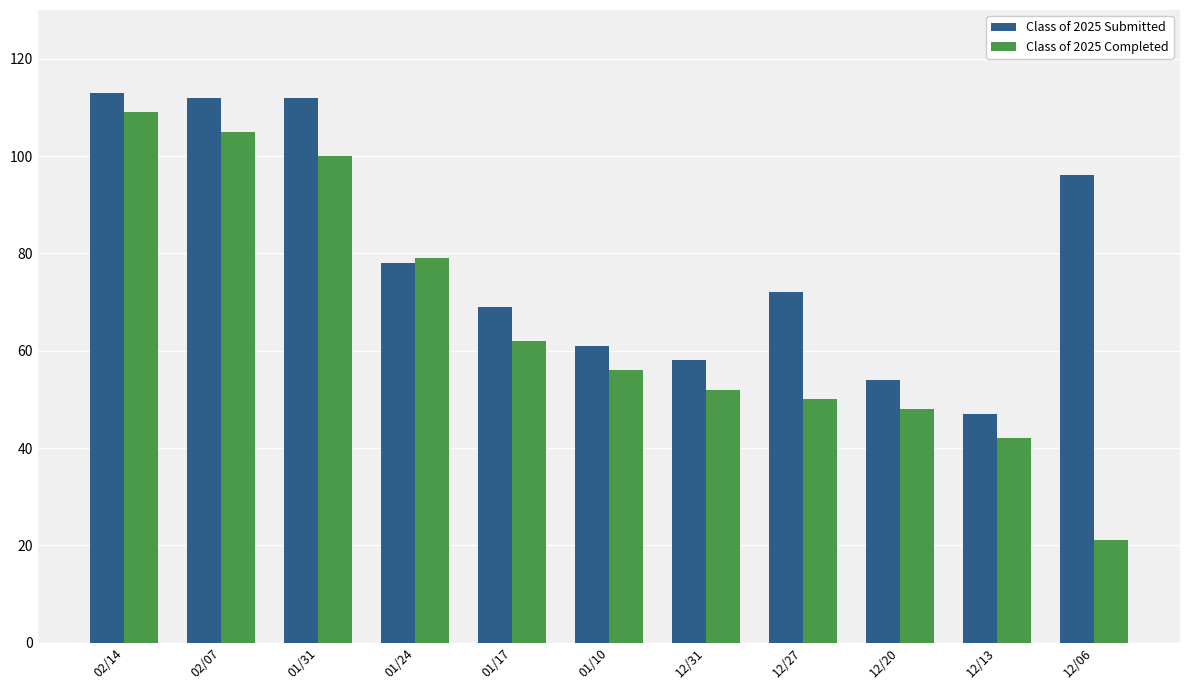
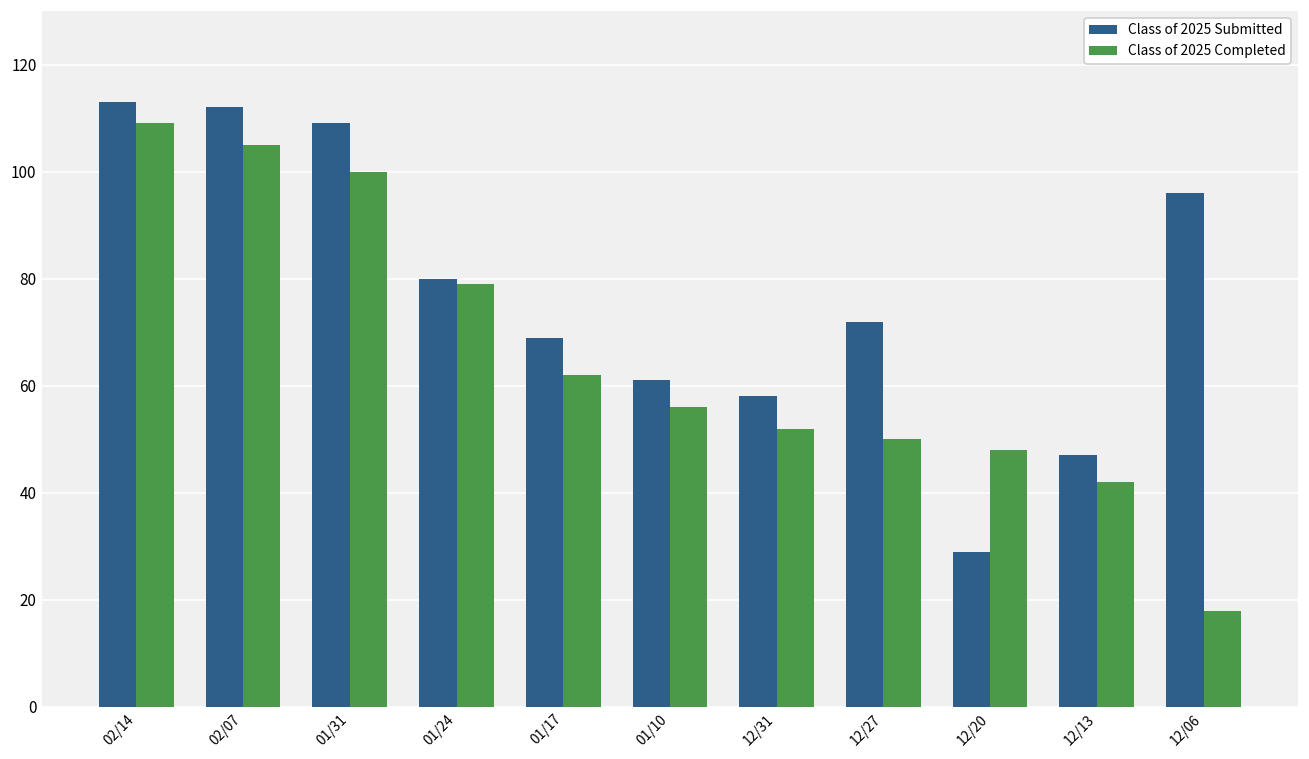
  {
    "Class of 2025 Submitted": {
      "02/14": 113,
      "02/07": 112,
-     "01/31": 112,
-     "01/24": 78,
+     "01/31": 109,
+     "01/24": 80,
      "01/17": 69,
      "01/10": 61,
      "12/31": 58,
      "12/27": 72,
-     "12/20": 54,
+     "12/20": 29,
      "12/13": 47,
      "12/06": 96
    },
    "Class of 2025 Completed": {
      "02/14": 109,
      "02/07": 105,
      "01/31": 100,
      "01/24": 79,
      "01/17": 62,
      "01/10": 56,
      "12/31": 52,
      "12/27": 50,
      "12/20": 48,
      "12/13": 42,
-     "12/06": 21
+     "12/06": 18
    }
  }
